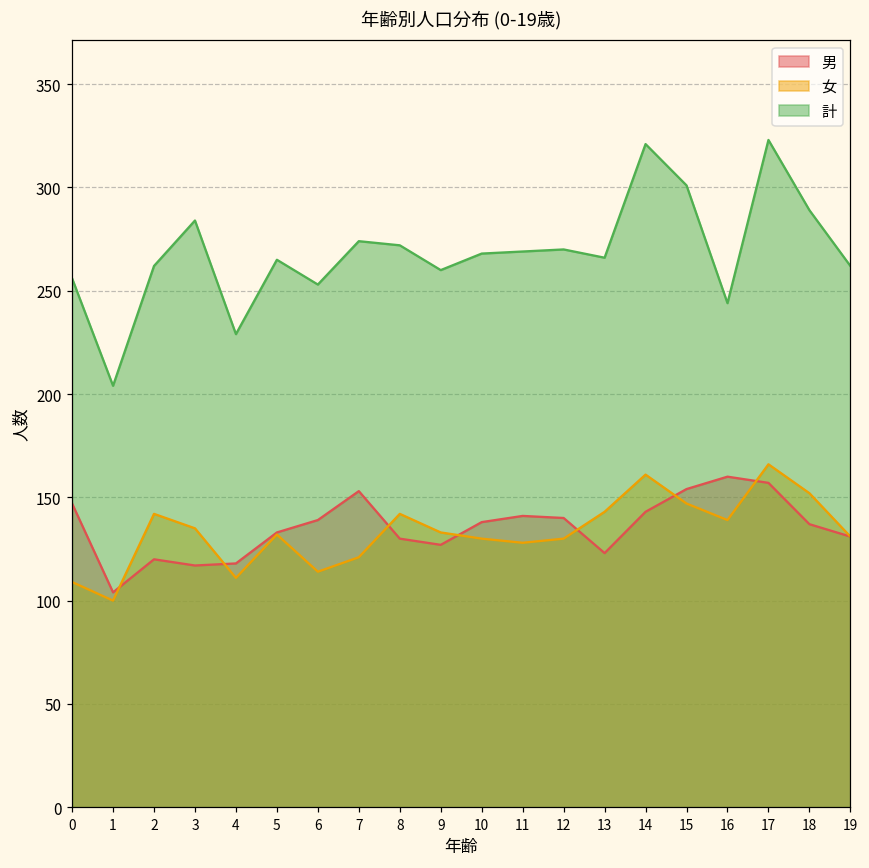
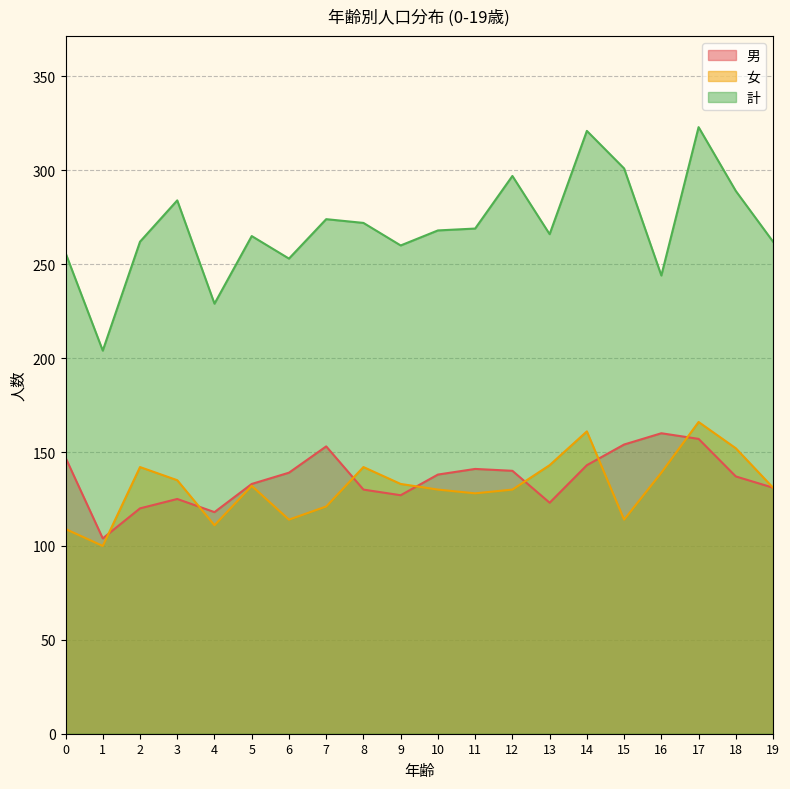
  {
    "男": {
      "0": 147,
      "1": 104,
      "2": 120,
-     "3": 117,
+     "3": 125,
      "4": 118,
      "6": 139,
      "7": 153,
      "8": 130,
      "9": 127,
      "10": 138,
      "11": 141,
      "12": 140,
      "13": 123,
      "14": 143,
      "15": 154,
      "16": 160,
      "17": 157,
      "18": 137
    },
    "女": {
      "0": 109,
      "1": 100,
      "2": 142,
      "3": 135,
      "4": 111,
      "6": 114,
      "7": 121,
      "8": 142,
      "9": 133,
      "10": 130,
      "11": 128,
      "12": 130,
      "13": 143,
      "14": 161,
-     "15": 147,
+     "15": 114,
      "16": 139,
      "17": 166,
      "18": 152
    },
    "計": {
      "0": 256,
      "1": 204,
      "2": 262,
      "3": 284,
      "4": 229,
      "5": 265,
      "6": 253,
      "7": 274,
      "8": 272,
      "9": 260,
      "10": 268,
      "11": 269,
-     "12": 270,
+     "12": 297,
      "13": 266,
      "14": 321,
      "15": 301,
      "16": 244,
      "17": 323,
      "18": 289,
      "19": 262
    }
  }
